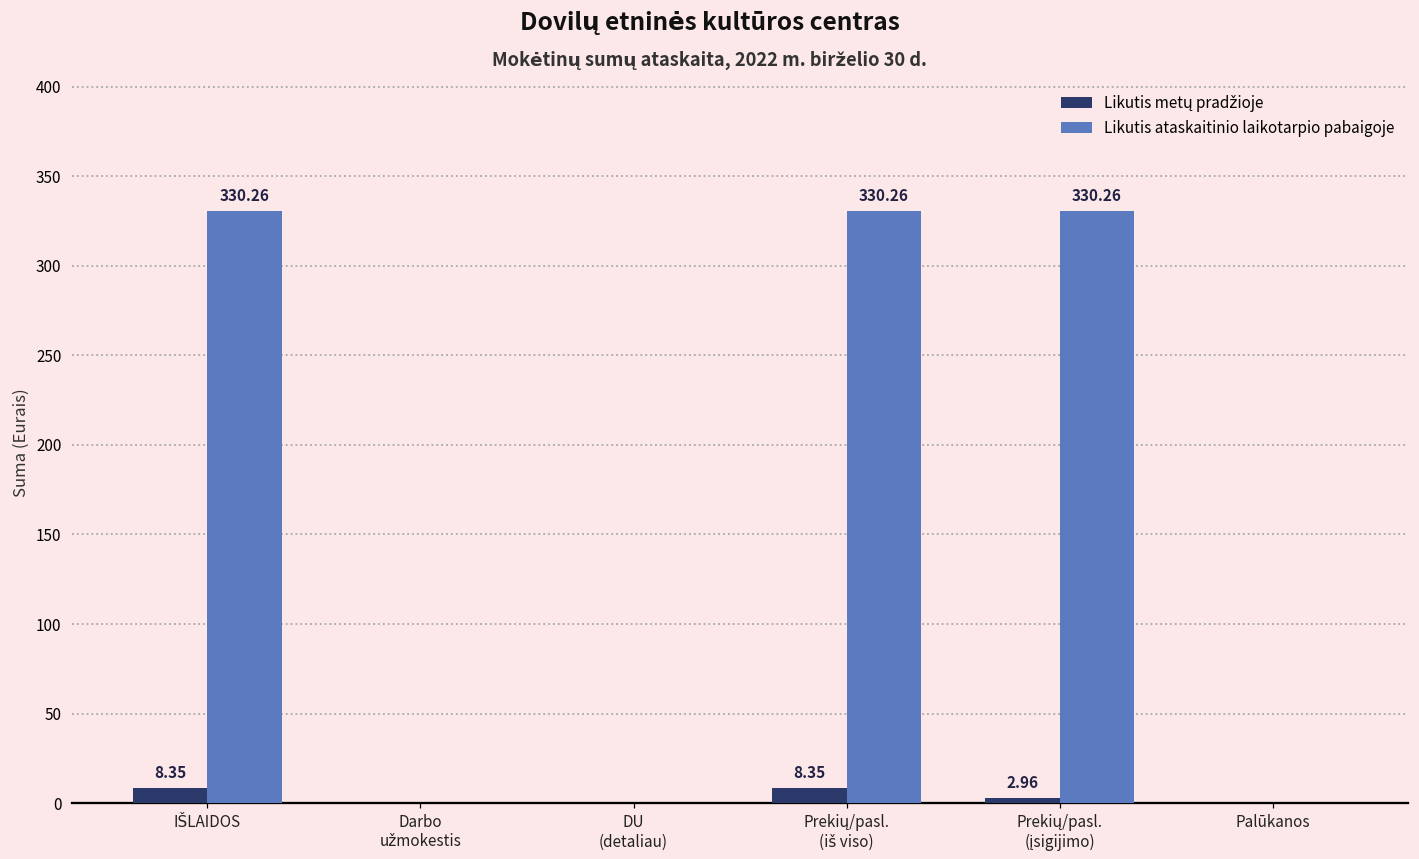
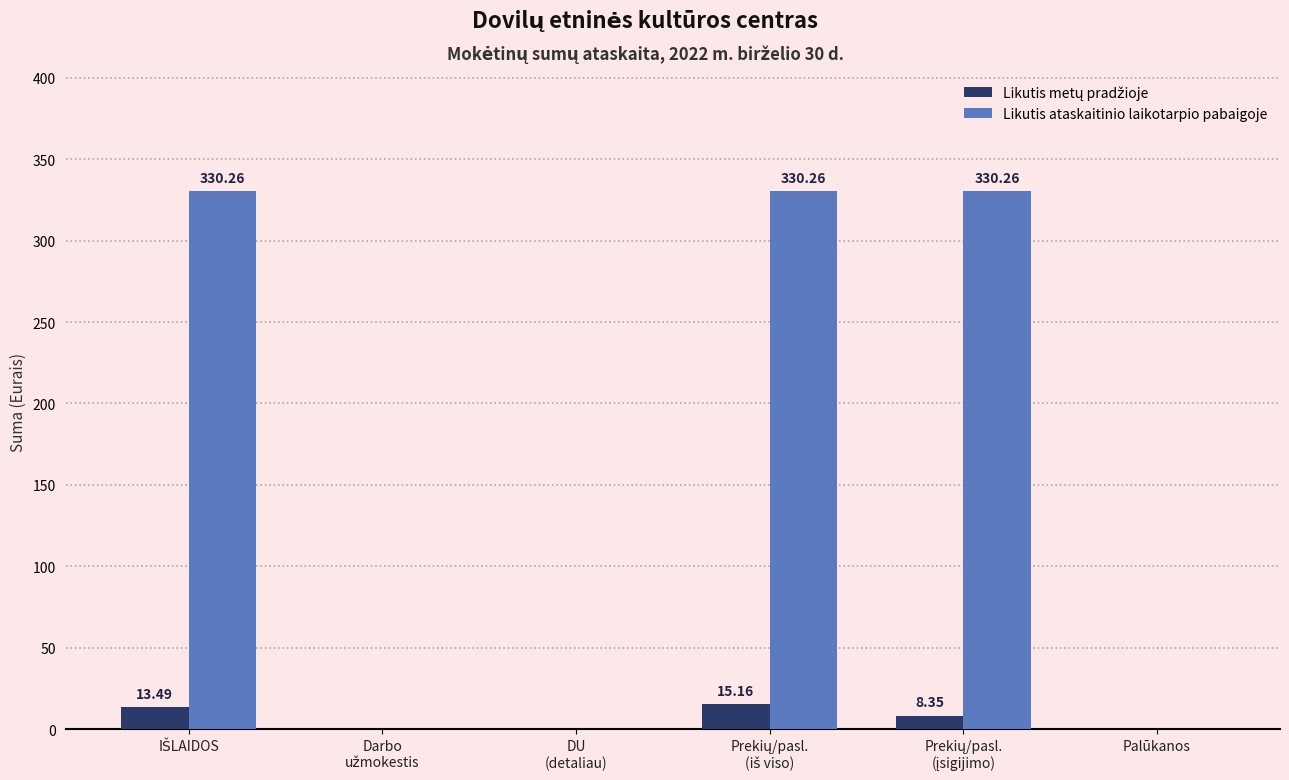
  {
    "Likutis metų pradžioje": {
-     "IŠLAIDOS": 8.35,
-     "Prekių/pasl. (iš viso)": 8.35,
-     "Prekių/pasl. (įsigijimo)": 2.96
+     "IŠLAIDOS": 13.49,
+     "Prekių/pasl. (iš viso)": 15.16,
+     "Prekių/pasl. (įsigijimo)": 8.35
    },
    "Likutis ataskaitinio laikotarpio pabaigoje": {
      "IŠLAIDOS": 330.26,
      "Prekių/pasl. (iš viso)": 330.26,
      "Prekių/pasl. (įsigijimo)": 330.26
    }
  }
